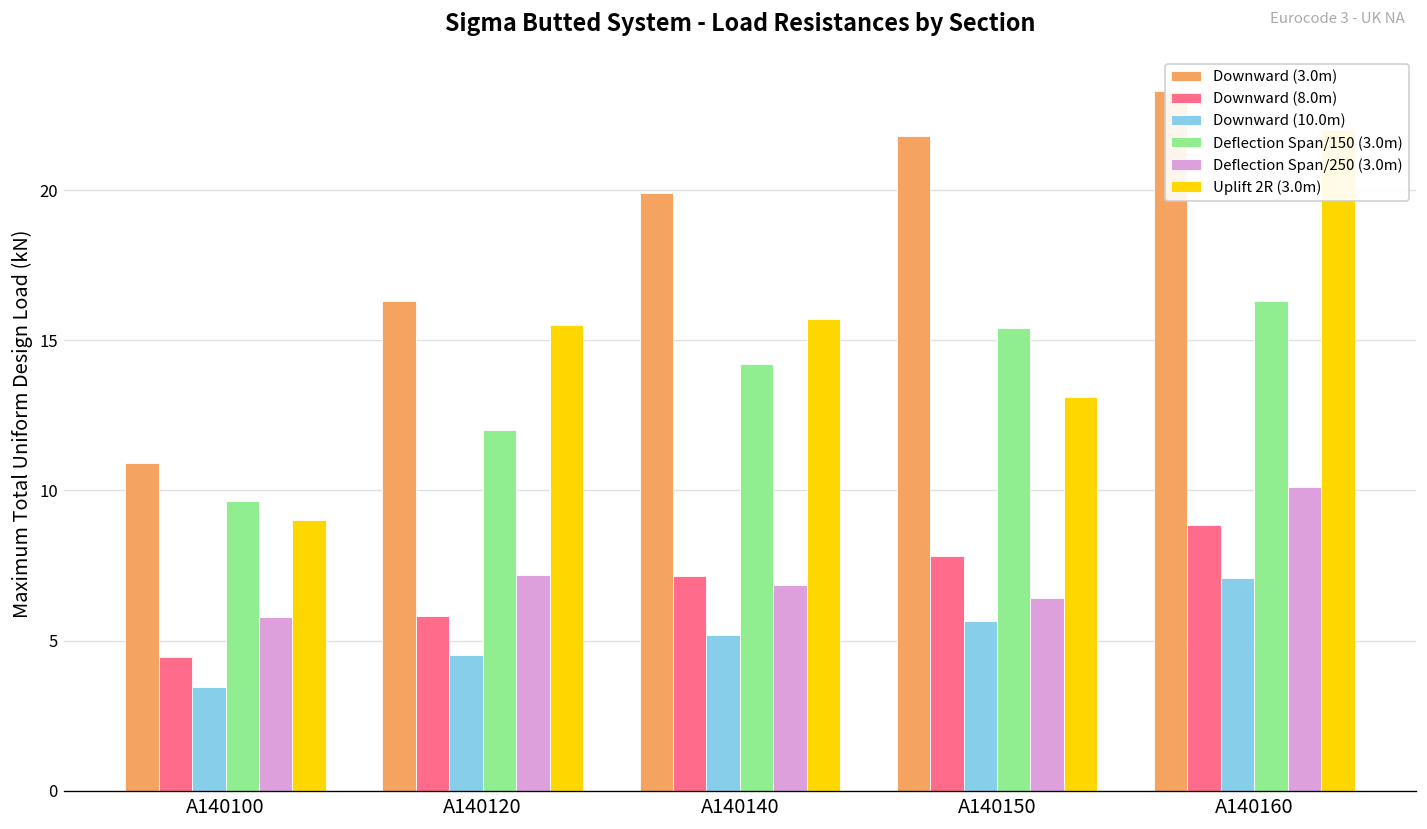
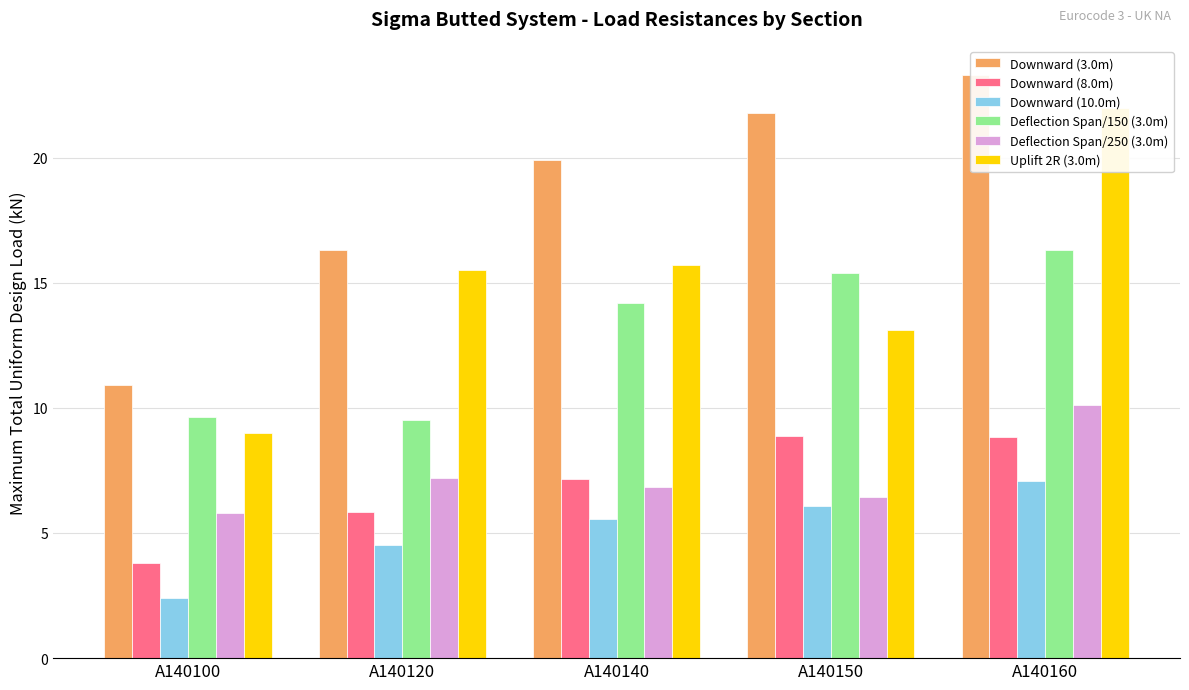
  {
    "Downward (3.0m)": {
      "A140100": 10.9,
      "A140120": 16.3,
      "A140140": 19.9,
      "A140150": 21.8
    },
    "Downward (8.0m)": {
-     "A140100": 4.5,
+     "A140100": 3.8,
      "A140120": 5.8,
      "A140140": 7.2,
-     "A140150": 7.8,
+     "A140150": 8.9,
      "A140160": 8.9
    },
    "Downward (10.0m)": {
-     "A140100": 3.5,
+     "A140100": 2.4,
      "A140120": 4.5,
-     "A140140": 5.2,
-     "A140150": 5.7,
+     "A140140": 5.6,
+     "A140150": 6.1,
      "A140160": 7.1
    },
    "Deflection Span/150 (3.0m)": {
      "A140100": 9.7,
-     "A140120": 12.0,
+     "A140120": 9.5,
      "A140140": 14.2,
      "A140150": 15.4,
      "A140160": 16.3
    },
    "Deflection Span/250 (3.0m)": {
      "A140100": 5.8,
      "A140120": 7.2,
      "A140140": 6.8,
      "A140150": 6.4,
      "A140160": 10.1
    },
    "Uplift 2R (3.0m)": {
      "A140100": 9.0,
      "A140120": 15.5,
      "A140140": 15.7,
      "A140150": 13.1
    }
  }
